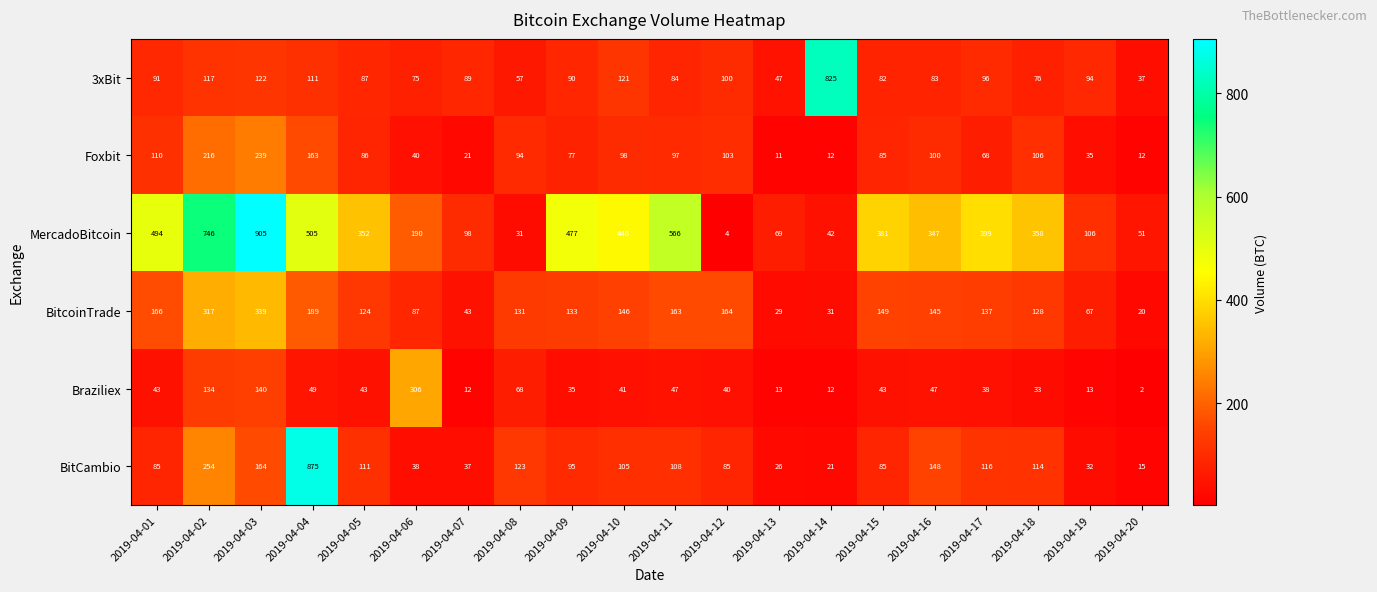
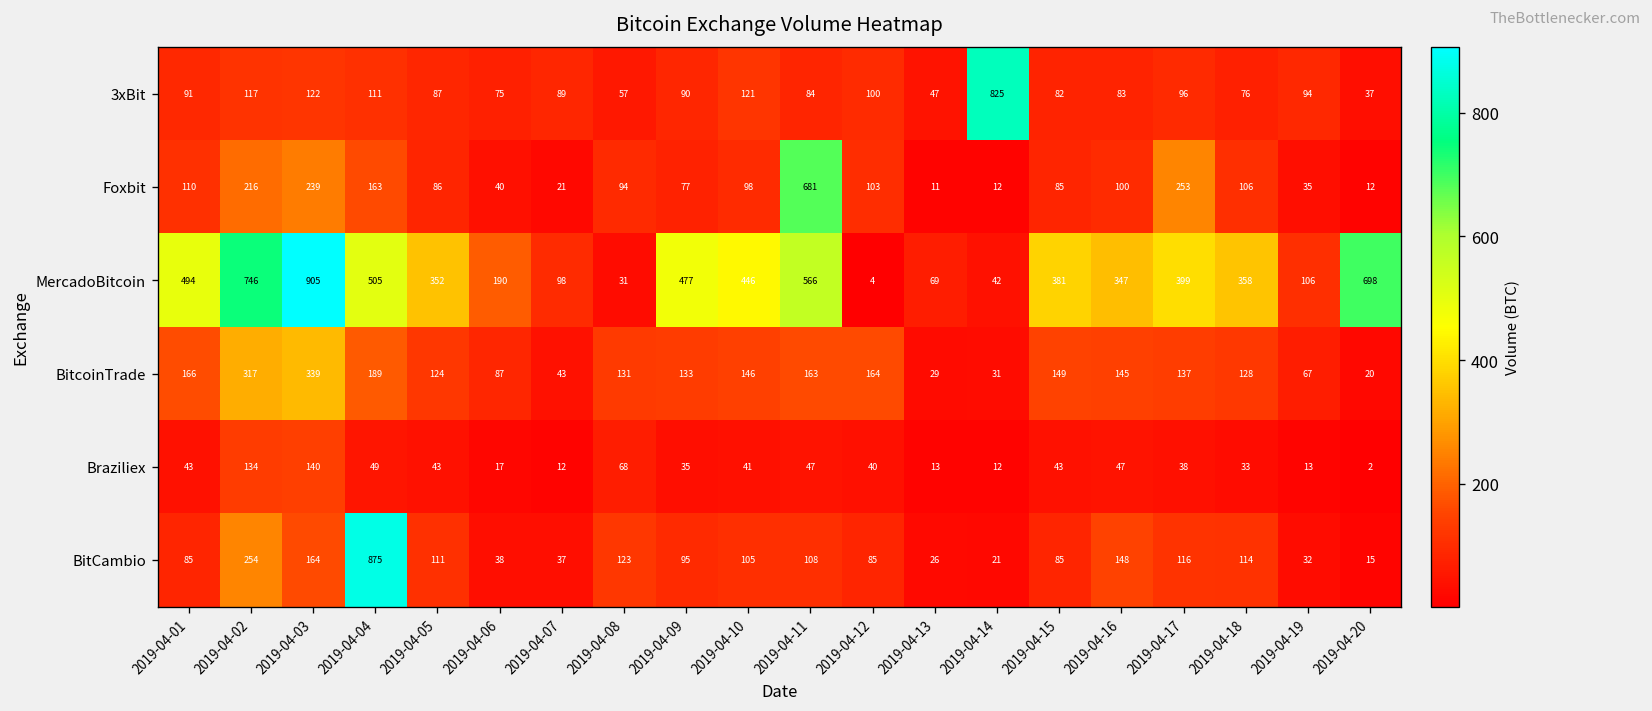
  {
    "3xBit": {
      "2019-04-01": 91,
      "2019-04-02": 117,
      "2019-04-03": 122,
      "2019-04-04": 111,
      "2019-04-05": 87,
      "2019-04-06": 75,
      "2019-04-07": 89,
      "2019-04-08": 57,
      "2019-04-09": 90,
      "2019-04-10": 121,
      "2019-04-11": 84,
      "2019-04-12": 100,
      "2019-04-13": 47,
      "2019-04-14": 825,
      "2019-04-15": 82,
      "2019-04-16": 83,
      "2019-04-17": 96,
      "2019-04-18": 76,
      "2019-04-19": 94,
      "2019-04-20": 37
    },
    "Foxbit": {
      "2019-04-01": 110,
      "2019-04-02": 216,
      "2019-04-03": 239,
      "2019-04-04": 163,
      "2019-04-05": 86,
      "2019-04-06": 40,
      "2019-04-07": 21,
      "2019-04-08": 94,
      "2019-04-09": 77,
      "2019-04-10": 98,
-     "2019-04-11": 97,
+     "2019-04-11": 681,
      "2019-04-12": 103,
      "2019-04-13": 11,
      "2019-04-14": 12,
      "2019-04-15": 85,
      "2019-04-16": 100,
-     "2019-04-17": 68,
+     "2019-04-17": 253,
      "2019-04-18": 106,
      "2019-04-19": 35,
      "2019-04-20": 12
    },
    "MercadoBitcoin": {
      "2019-04-01": 494,
      "2019-04-02": 746,
      "2019-04-03": 905,
      "2019-04-04": 505,
      "2019-04-05": 352,
      "2019-04-06": 190,
      "2019-04-07": 98,
      "2019-04-08": 31,
      "2019-04-09": 477,
      "2019-04-10": 446,
      "2019-04-11": 566,
      "2019-04-12": 4,
      "2019-04-13": 69,
      "2019-04-14": 42,
      "2019-04-15": 381,
      "2019-04-16": 347,
      "2019-04-17": 399,
      "2019-04-18": 358,
      "2019-04-19": 106,
-     "2019-04-20": 51
+     "2019-04-20": 698
    },
    "BitcoinTrade": {
      "2019-04-01": 166,
      "2019-04-02": 317,
      "2019-04-03": 339,
      "2019-04-04": 189,
      "2019-04-05": 124,
      "2019-04-06": 87,
      "2019-04-07": 43,
      "2019-04-08": 131,
      "2019-04-09": 133,
      "2019-04-10": 146,
      "2019-04-11": 163,
      "2019-04-12": 164,
      "2019-04-13": 29,
      "2019-04-14": 31,
      "2019-04-15": 149,
      "2019-04-16": 145,
      "2019-04-17": 137,
      "2019-04-18": 128,
      "2019-04-19": 67,
      "2019-04-20": 20
    },
    "Braziliex": {
      "2019-04-01": 43,
      "2019-04-02": 134,
      "2019-04-03": 140,
      "2019-04-04": 49,
      "2019-04-05": 43,
-     "2019-04-06": 306,
+     "2019-04-06": 17,
      "2019-04-07": 12,
      "2019-04-08": 68,
      "2019-04-09": 35,
      "2019-04-10": 41,
      "2019-04-11": 47,
      "2019-04-12": 40,
      "2019-04-13": 13,
      "2019-04-14": 12,
      "2019-04-15": 43,
      "2019-04-16": 47,
      "2019-04-17": 38,
      "2019-04-18": 33,
      "2019-04-19": 13,
      "2019-04-20": 2
    },
    "BitCambio": {
      "2019-04-01": 85,
      "2019-04-02": 254,
      "2019-04-03": 164,
      "2019-04-04": 875,
      "2019-04-05": 111,
      "2019-04-06": 38,
      "2019-04-07": 37,
      "2019-04-08": 123,
      "2019-04-09": 95,
      "2019-04-10": 105,
      "2019-04-11": 108,
      "2019-04-12": 85,
      "2019-04-13": 26,
      "2019-04-14": 21,
      "2019-04-15": 85,
      "2019-04-16": 148,
      "2019-04-17": 116,
      "2019-04-18": 114,
      "2019-04-19": 32,
      "2019-04-20": 15
    }
  }
